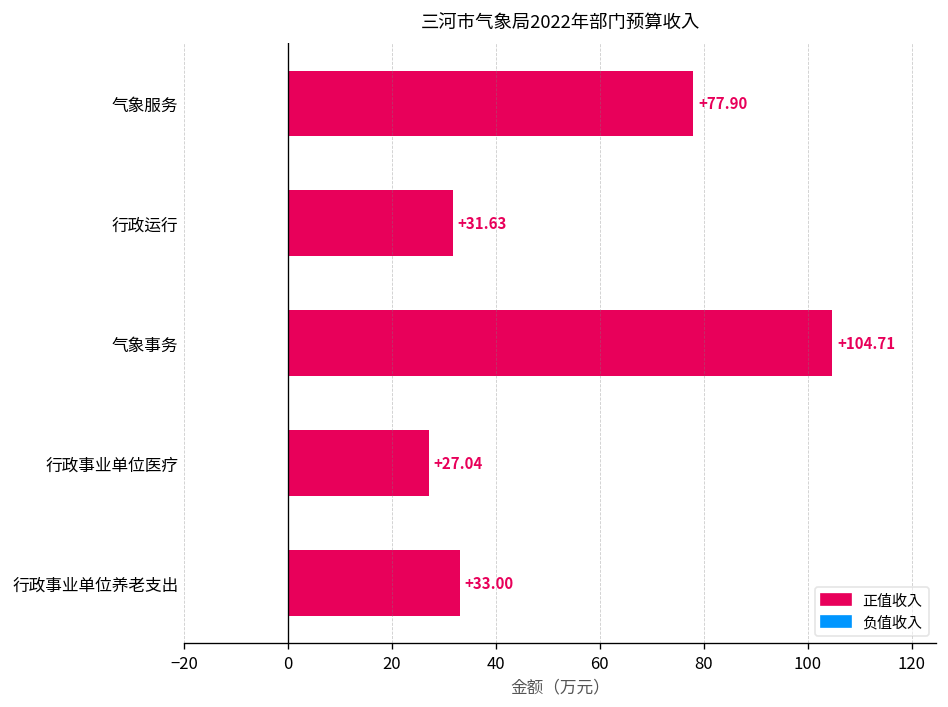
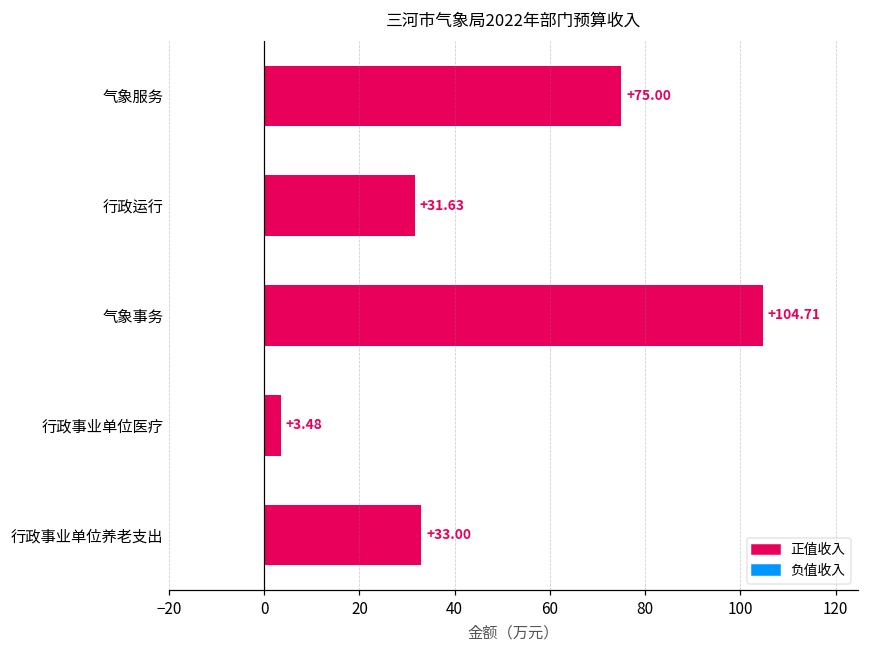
  {
-   "气象服务": "+77.90",
+   "气象服务": "+75.00",
    "行政运行": "+31.63",
    "气象事务": "+104.71",
-   "行政事业单位医疗": "+27.04",
+   "行政事业单位医疗": "+3.48",
    "行政事业单位养老支出": "+33.00"
  }
